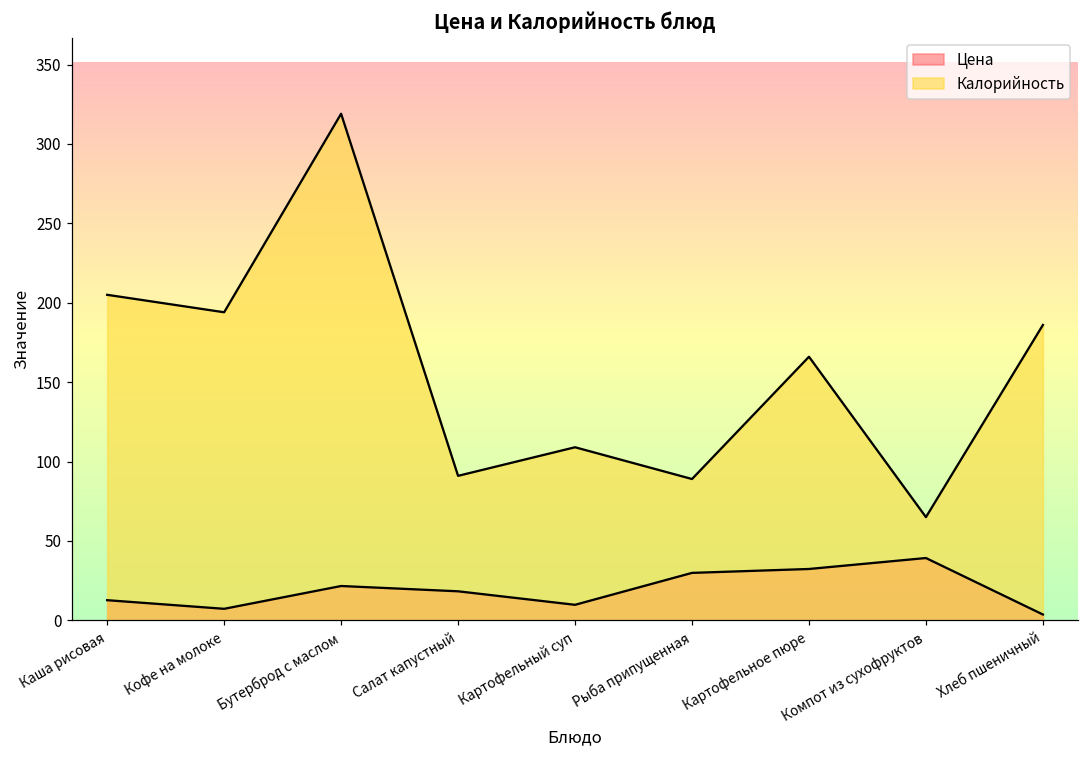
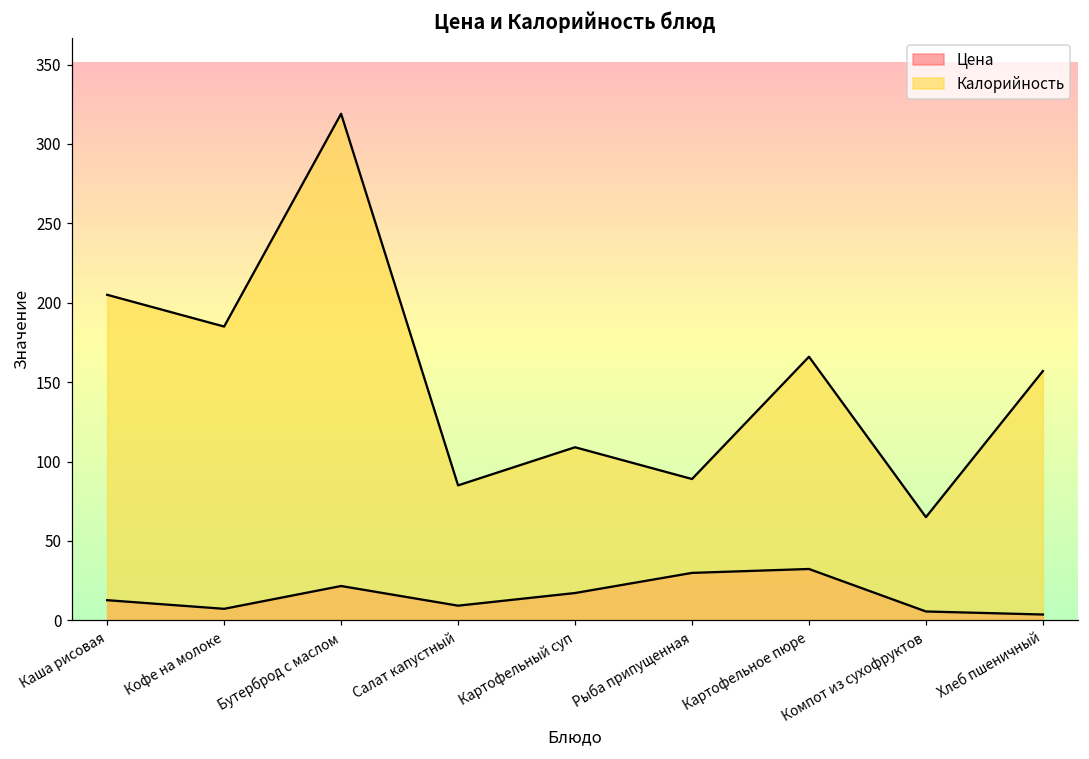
  {
    "Цена": {
      "Каша рисовая": 13,
      "Кофе на молоке": 7,
      "Бутерброд с маслом": 22,
-     "Салат капустный": 18,
-     "Картофельный суп": 10,
+     "Салат капустный": 9,
+     "Картофельный суп": 17,
      "Рыба припущенная": 30,
      "Картофельное пюре": 32,
-     "Компот из сухофруктов": 39,
+     "Компот из сухофруктов": 6,
      "Хлеб пшеничный": 4
    },
    "Калорийность": {
      "Каша рисовая": 205,
-     "Кофе на молоке": 194,
+     "Кофе на молоке": 185,
      "Бутерброд с маслом": 319,
-     "Салат капустный": 91,
+     "Салат капустный": 85,
      "Картофельный суп": 109,
      "Рыба припущенная": 89,
      "Картофельное пюре": 166,
      "Компот из сухофруктов": 65,
-     "Хлеб пшеничный": 186
+     "Хлеб пшеничный": 157
    }
  }
